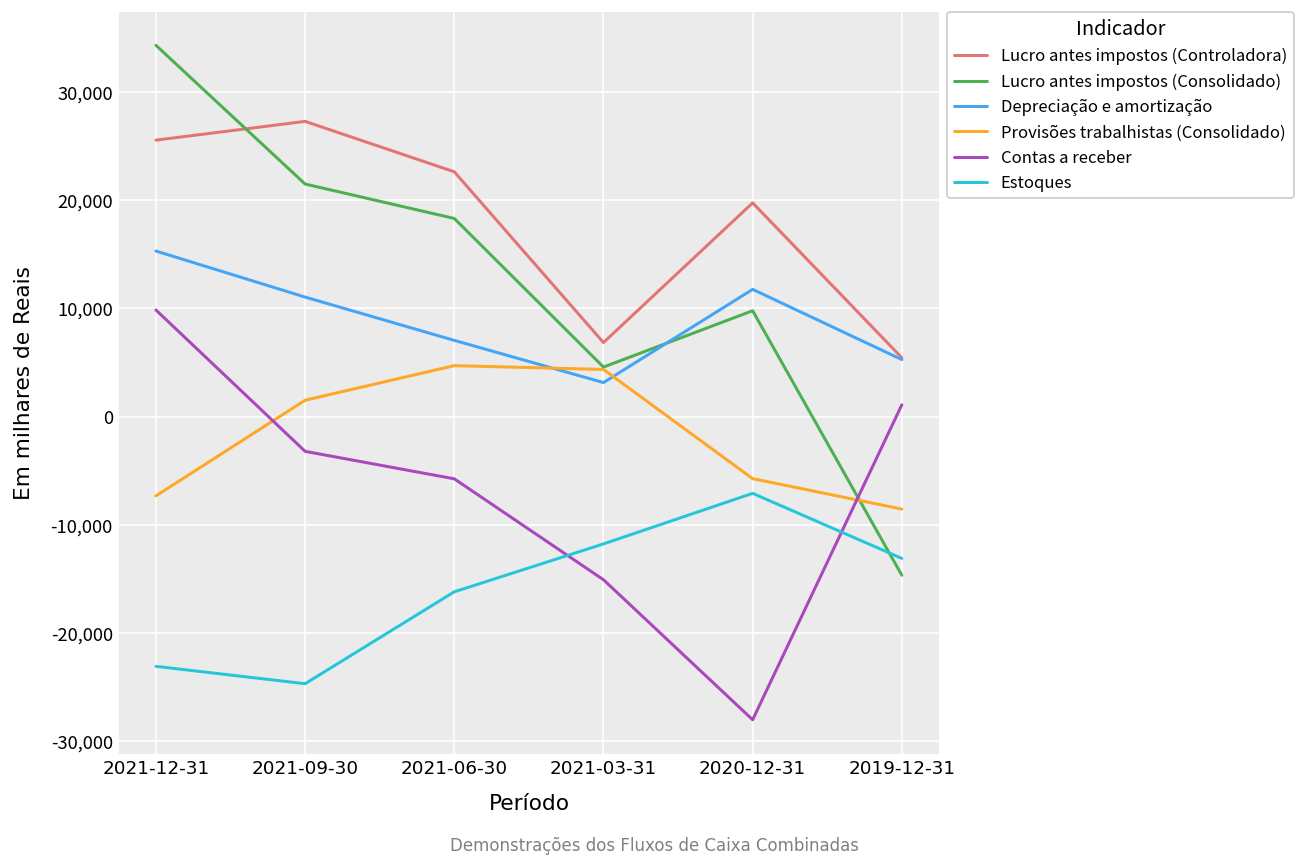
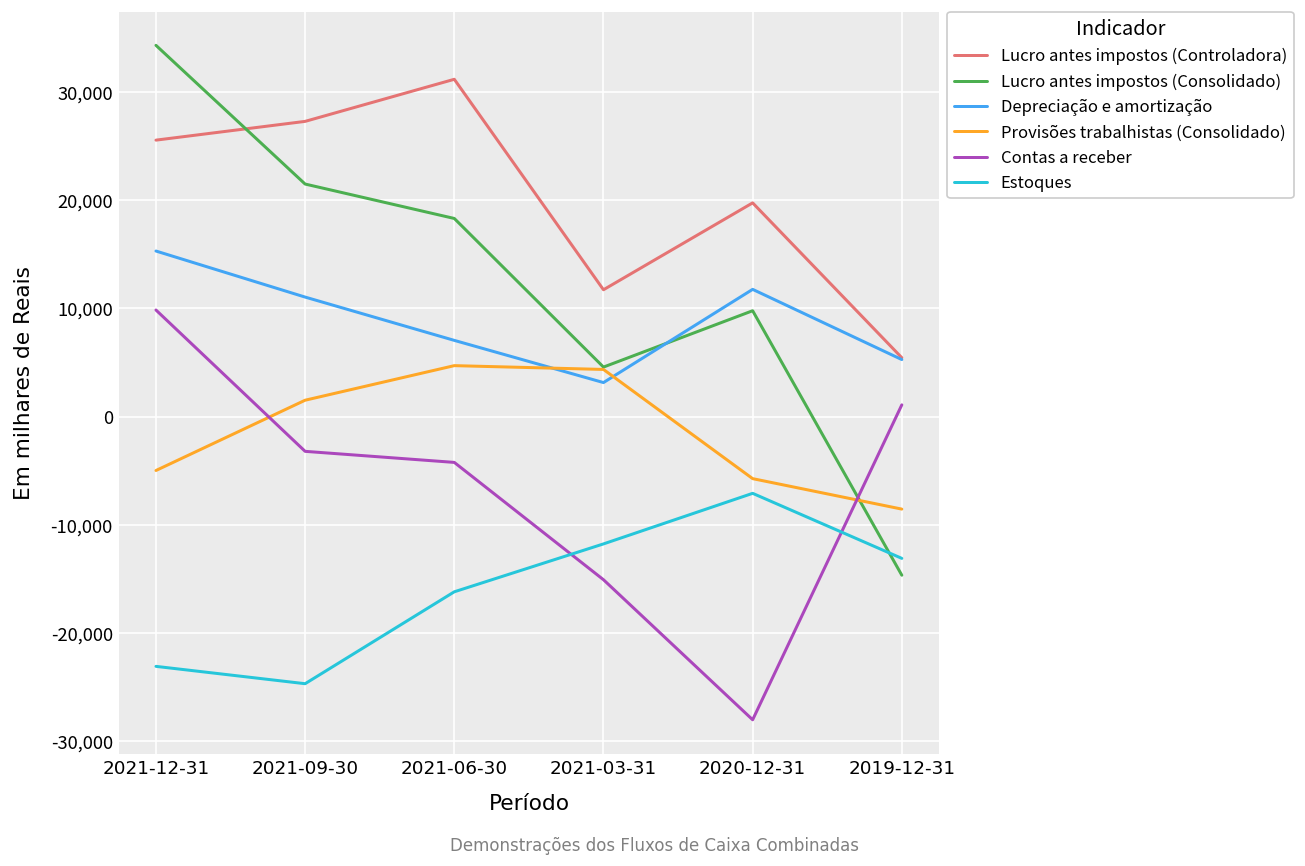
  {
    "Lucro antes impostos (Controladora)": {
      "2021-12-31": "26,000",
      "2021-09-30": "27,000",
-     "2021-06-30": "23,000",
-     "2021-03-31": "7,000",
+     "2021-06-30": "31,000",
+     "2021-03-31": "12,000",
      "2020-12-31": "20,000"
    },
    "Lucro antes impostos (Consolidado)": {
      "2021-12-31": "34,000",
      "2021-09-30": "21,000",
      "2021-06-30": "18,000",
      "2020-12-31": "10,000",
      "2019-12-31": "-15,000"
    },
    "Provisões trabalhistas (Consolidado)": {
-     "2021-12-31": "-7,000",
+     "2021-12-31": "-5,000",
      "2021-09-30": "2,000",
      "2021-06-30": "5,000",
      "2020-12-31": "-6,000",
      "2019-12-31": "-9,000"
    },
    "Contas a receber": {
      "2021-12-31": "10,000",
      "2021-09-30": "-3,000",
-     "2021-06-30": "-6,000",
+     "2021-06-30": "-4,000",
      "2021-03-31": "-15,000",
      "2020-12-31": "-28,000",
      "2019-12-31": "1,000"
    }
  }
